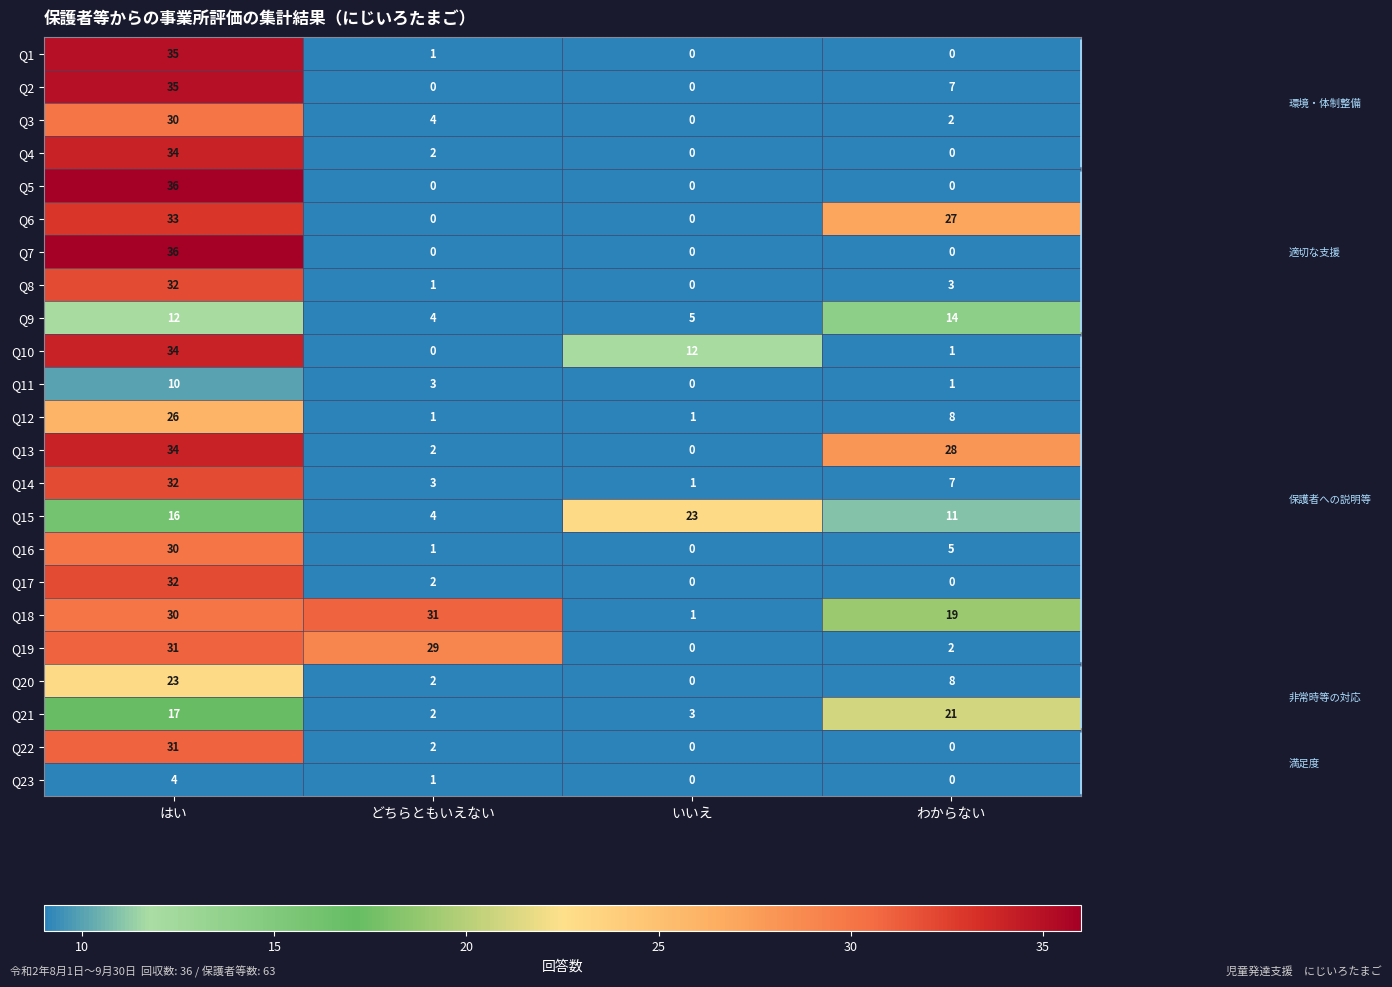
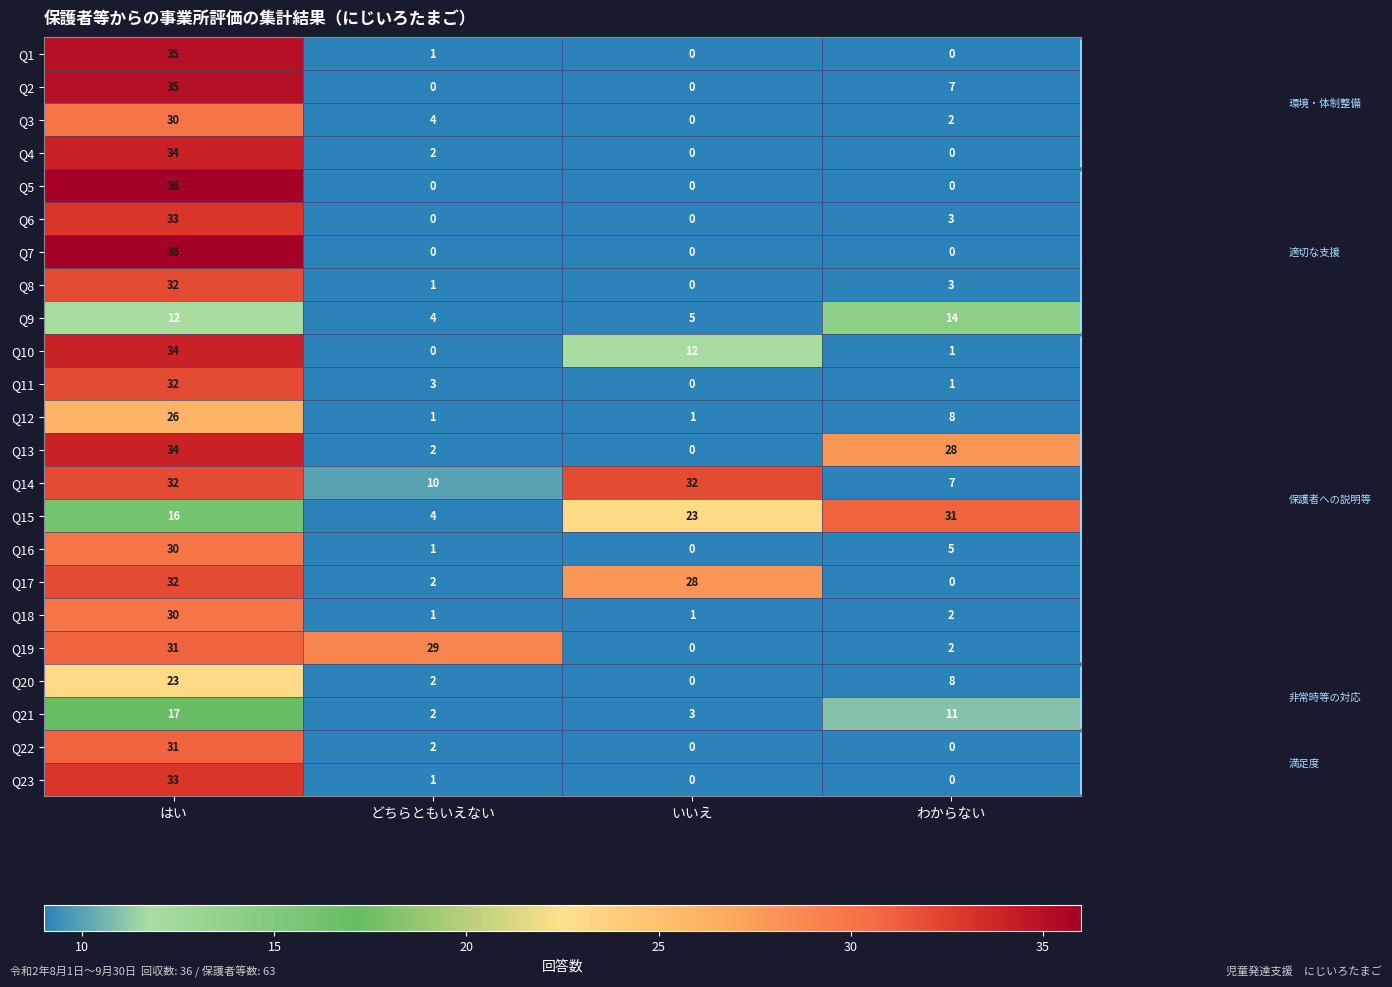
  {
    "Q1": {
      "はい": 35,
      "どちらともいえない": 1,
      "いいえ": 0,
      "わからない": 0
    },
    "Q2": {
      "はい": 35,
      "どちらともいえない": 0,
      "いいえ": 0,
      "わからない": 7
    },
    "Q3": {
      "はい": 30,
      "どちらともいえない": 4,
      "いいえ": 0,
      "わからない": 2
    },
    "Q4": {
      "はい": 34,
      "どちらともいえない": 2,
      "いいえ": 0,
      "わからない": 0
    },
    "Q5": {
      "はい": 36,
      "どちらともいえない": 0,
      "いいえ": 0,
      "わからない": 0
    },
    "Q6": {
      "はい": 33,
      "どちらともいえない": 0,
      "いいえ": 0,
-     "わからない": 27
+     "わからない": 3
    },
    "Q7": {
      "はい": 36,
      "どちらともいえない": 0,
      "いいえ": 0,
      "わからない": 0
    },
    "Q8": {
      "はい": 32,
      "どちらともいえない": 1,
      "いいえ": 0,
      "わからない": 3
    },
    "Q9": {
      "はい": 12,
      "どちらともいえない": 4,
      "いいえ": 5,
      "わからない": 14
    },
    "Q10": {
      "はい": 34,
      "どちらともいえない": 0,
      "いいえ": 12,
      "わからない": 1
    },
    "Q11": {
-     "はい": 10,
+     "はい": 32,
      "どちらともいえない": 3,
      "いいえ": 0,
      "わからない": 1
    },
    "Q12": {
      "はい": 26,
      "どちらともいえない": 1,
      "いいえ": 1,
      "わからない": 8
    },
    "Q13": {
      "はい": 34,
      "どちらともいえない": 2,
      "いいえ": 0,
      "わからない": 28
    },
    "Q14": {
      "はい": 32,
-     "どちらともいえない": 3,
-     "いいえ": 1,
+     "どちらともいえない": 10,
+     "いいえ": 32,
      "わからない": 7
    },
    "Q15": {
      "はい": 16,
      "どちらともいえない": 4,
      "いいえ": 23,
-     "わからない": 11
+     "わからない": 31
    },
    "Q16": {
      "はい": 30,
      "どちらともいえない": 1,
      "いいえ": 0,
      "わからない": 5
    },
    "Q17": {
      "はい": 32,
      "どちらともいえない": 2,
-     "いいえ": 0,
+     "いいえ": 28,
      "わからない": 0
    },
    "Q18": {
      "はい": 30,
-     "どちらともいえない": 31,
+     "どちらともいえない": 1,
      "いいえ": 1,
-     "わからない": 19
+     "わからない": 2
    },
    "Q19": {
      "はい": 31,
      "どちらともいえない": 29,
      "いいえ": 0,
      "わからない": 2
    },
    "Q20": {
      "はい": 23,
      "どちらともいえない": 2,
      "いいえ": 0,
      "わからない": 8
    },
    "Q21": {
      "はい": 17,
      "どちらともいえない": 2,
      "いいえ": 3,
-     "わからない": 21
+     "わからない": 11
    },
    "Q22": {
      "はい": 31,
      "どちらともいえない": 2,
      "いいえ": 0,
      "わからない": 0
    },
    "Q23": {
-     "はい": 4,
+     "はい": 33,
      "どちらともいえない": 1,
      "いいえ": 0,
      "わからない": 0
    }
  }
